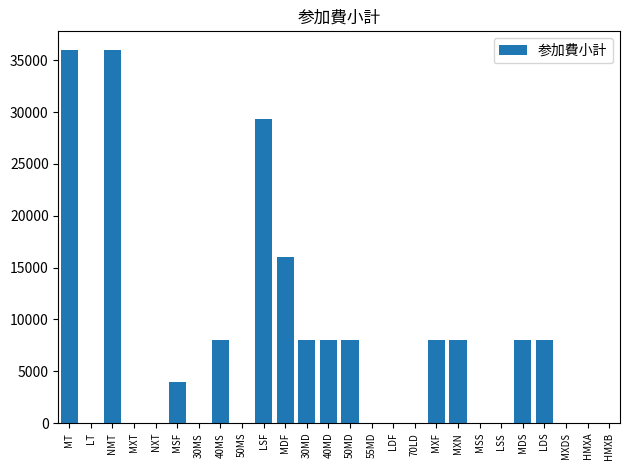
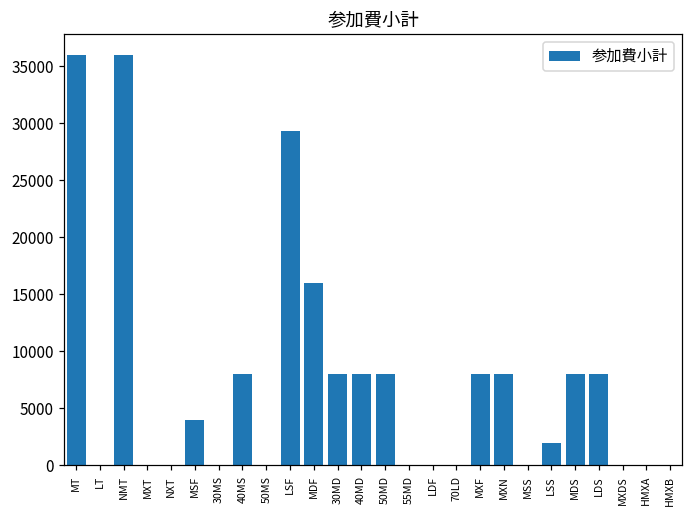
  {
    "MT": 36000,
    "LT": 0,
    "NMT": 36000,
    "MXT": 0,
    "NXT": 0,
    "MSF": 4000,
    "30MS": 0,
    "40MS": 8000,
    "50MS": 0,
    "LSF": 29300,
    "MDF": 16000,
    "30MD": 8000,
    "40MD": 8000,
    "50MD": 8000,
    "55MD": 0,
    "LDF": 0,
    "70LD": 0,
    "MXF": 8000,
    "MXN": 8000,
    "MSS": 0,
-   "LSS": 0,
+   "LSS": 2000,
    "MDS": 8000,
    "LDS": 8000,
    "MXDS": 0,
    "HMXA": 0,
    "HMXB": 0
  }
